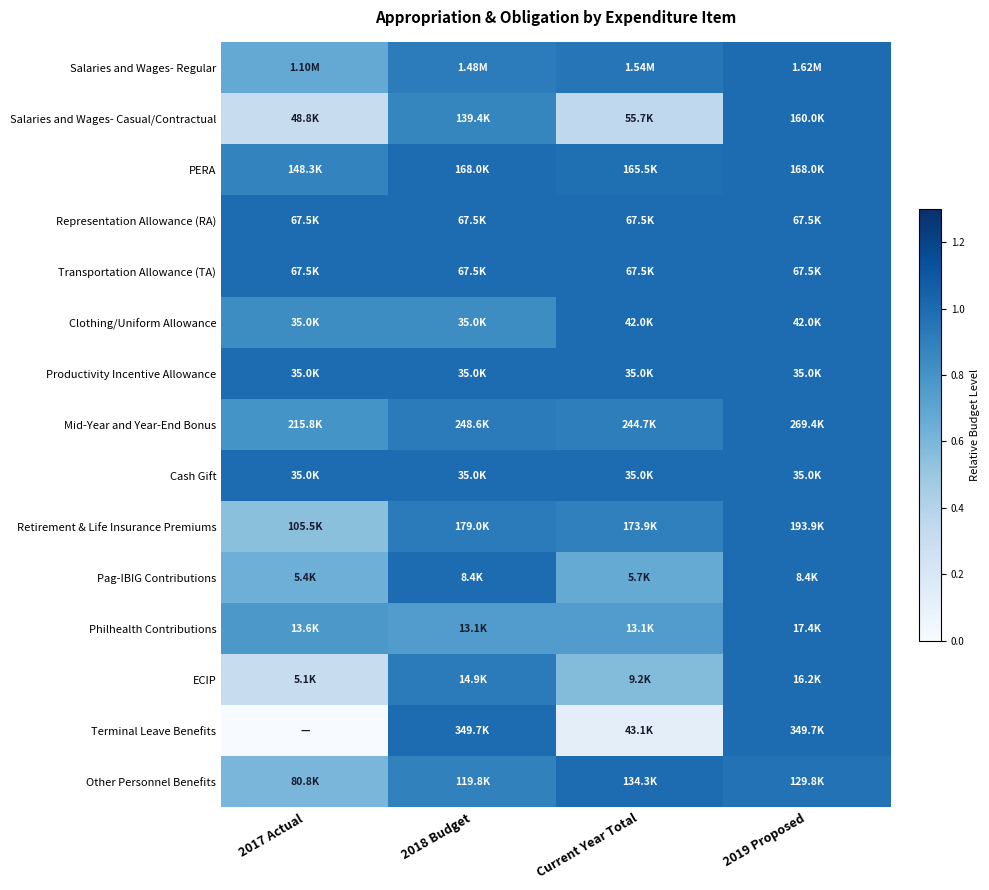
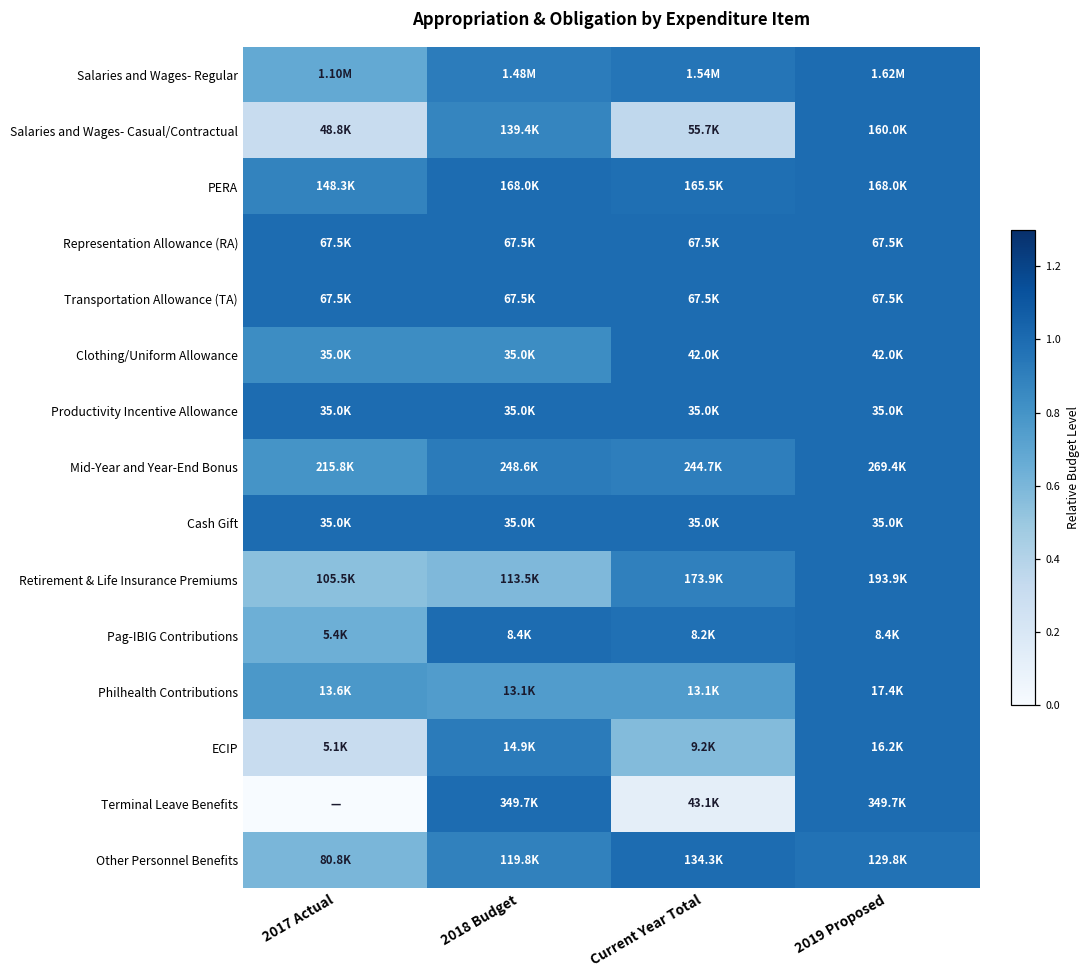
  {
    "Salaries and Wages- Regular": {
      "2017 Actual": "1.10M",
      "2018 Budget": "1.48M",
      "Current Year Total": "1.54M",
      "2019 Proposed": "1.62M"
    },
    "Salaries and Wages- Casual/Contractual": {
      "2017 Actual": "48.8K",
      "2018 Budget": "139.4K",
      "Current Year Total": "55.7K",
      "2019 Proposed": "160.0K"
    },
    "PERA": {
      "2017 Actual": "148.3K",
      "2018 Budget": "168.0K",
      "Current Year Total": "165.5K",
      "2019 Proposed": "168.0K"
    },
    "Representation Allowance (RA)": {
      "2017 Actual": "67.5K",
      "2018 Budget": "67.5K",
      "Current Year Total": "67.5K",
      "2019 Proposed": "67.5K"
    },
    "Transportation Allowance (TA)": {
      "2017 Actual": "67.5K",
      "2018 Budget": "67.5K",
      "Current Year Total": "67.5K",
      "2019 Proposed": "67.5K"
    },
    "Clothing/Uniform Allowance": {
      "2017 Actual": "35.0K",
      "2018 Budget": "35.0K",
      "Current Year Total": "42.0K",
      "2019 Proposed": "42.0K"
    },
    "Productivity Incentive Allowance": {
      "2017 Actual": "35.0K",
      "2018 Budget": "35.0K",
      "Current Year Total": "35.0K",
      "2019 Proposed": "35.0K"
    },
    "Mid-Year and Year-End Bonus": {
      "2017 Actual": "215.8K",
      "2018 Budget": "248.6K",
      "Current Year Total": "244.7K",
      "2019 Proposed": "269.4K"
    },
    "Cash Gift": {
      "2017 Actual": "35.0K",
      "2018 Budget": "35.0K",
      "Current Year Total": "35.0K",
      "2019 Proposed": "35.0K"
    },
    "Retirement & Life Insurance Premiums": {
      "2017 Actual": "105.5K",
-     "2018 Budget": "179.0K",
+     "2018 Budget": "113.5K",
      "Current Year Total": "173.9K",
      "2019 Proposed": "193.9K"
    },
    "Pag-IBIG Contributions": {
      "2017 Actual": "5.4K",
      "2018 Budget": "8.4K",
-     "Current Year Total": "5.7K",
+     "Current Year Total": "8.2K",
      "2019 Proposed": "8.4K"
    },
    "Philhealth Contributions": {
      "2017 Actual": "13.6K",
      "2018 Budget": "13.1K",
      "Current Year Total": "13.1K",
      "2019 Proposed": "17.4K"
    },
    "ECIP": {
      "2017 Actual": "5.1K",
      "2018 Budget": "14.9K",
      "Current Year Total": "9.2K",
      "2019 Proposed": "16.2K"
    },
    "Terminal Leave Benefits": {
      "2018 Budget": "349.7K",
      "Current Year Total": "43.1K",
      "2019 Proposed": "349.7K"
    },
    "Other Personnel Benefits": {
      "2017 Actual": "80.8K",
      "2018 Budget": "119.8K",
      "Current Year Total": "134.3K",
      "2019 Proposed": "129.8K"
    }
  }
